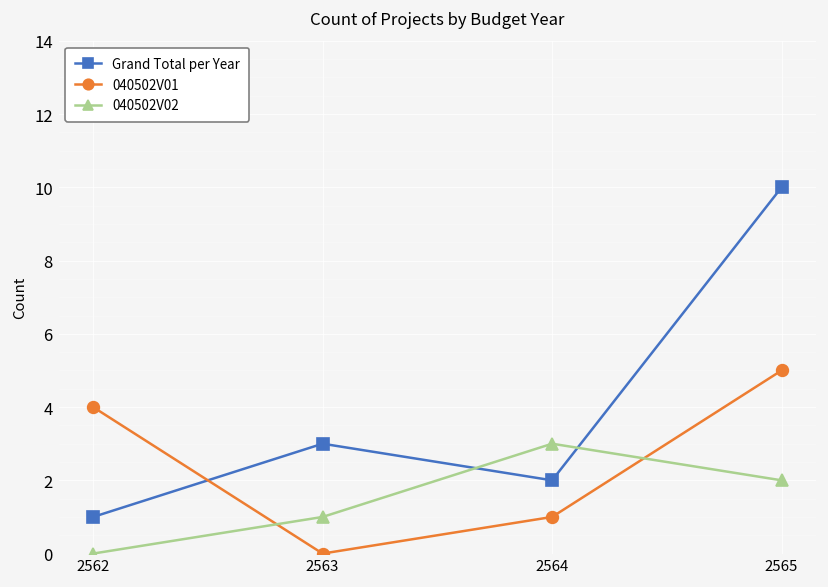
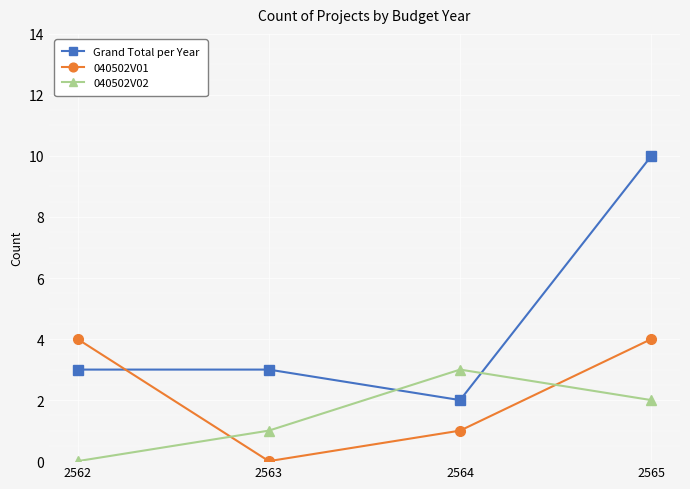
  {
    "Grand Total per Year": {
-     "2562": 1,
+     "2562": 3,
      "2563": 3,
      "2564": 2,
      "2565": 10
    },
    "040502V01": {
      "2562": 4,
      "2563": 0,
      "2564": 1,
-     "2565": 5
+     "2565": 4
    },
    "040502V02": {
      "2562": 0,
      "2563": 1,
      "2564": 3,
      "2565": 2
    }
  }
